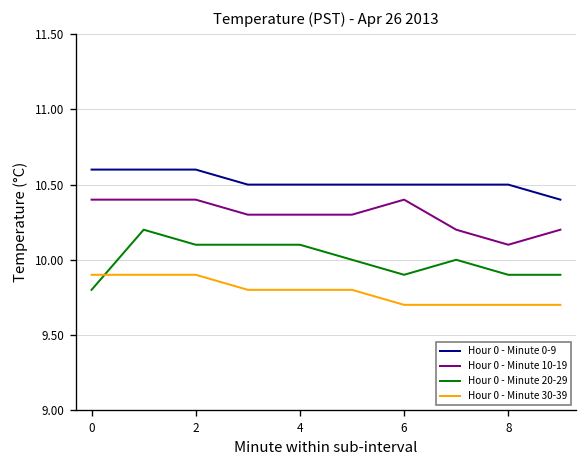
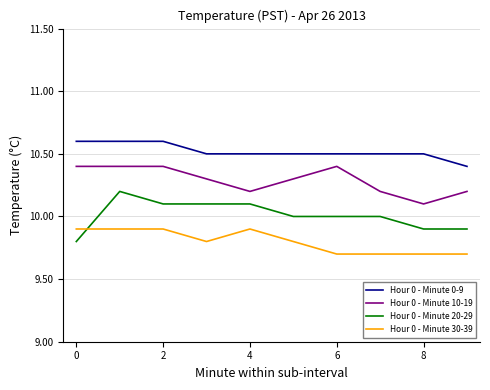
  {
    "Hour 0 - Minute 0-9": {
      "0": 10.6,
      "2": 10.6,
      "4": 10.5,
      "6": 10.5,
      "8": 10.5
    },
    "Hour 0 - Minute 10-19": {
      "0": 10.4,
      "2": 10.4,
-     "4": 10.3,
+     "4": 10.2,
      "6": 10.4,
      "8": 10.1
    },
    "Hour 0 - Minute 20-29": {
      "0": 9.8,
      "2": 10.1,
      "4": 10.1,
-     "6": 9.9,
+     "6": 10.0,
      "8": 9.9
    },
    "Hour 0 - Minute 30-39": {
      "0": 9.9,
      "2": 9.9,
-     "4": 9.8,
+     "4": 9.9,
      "6": 9.7,
      "8": 9.7
    }
  }
